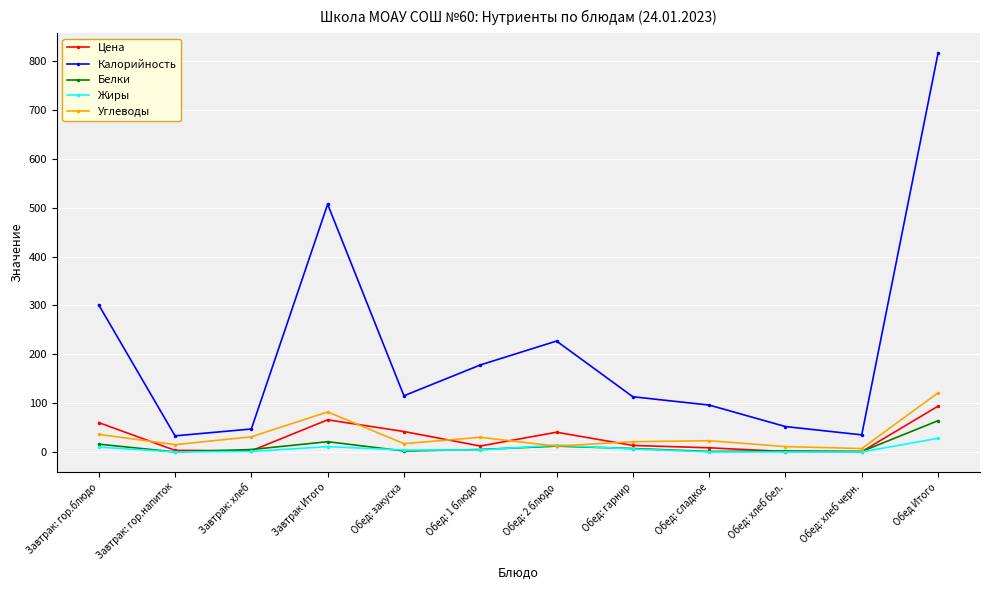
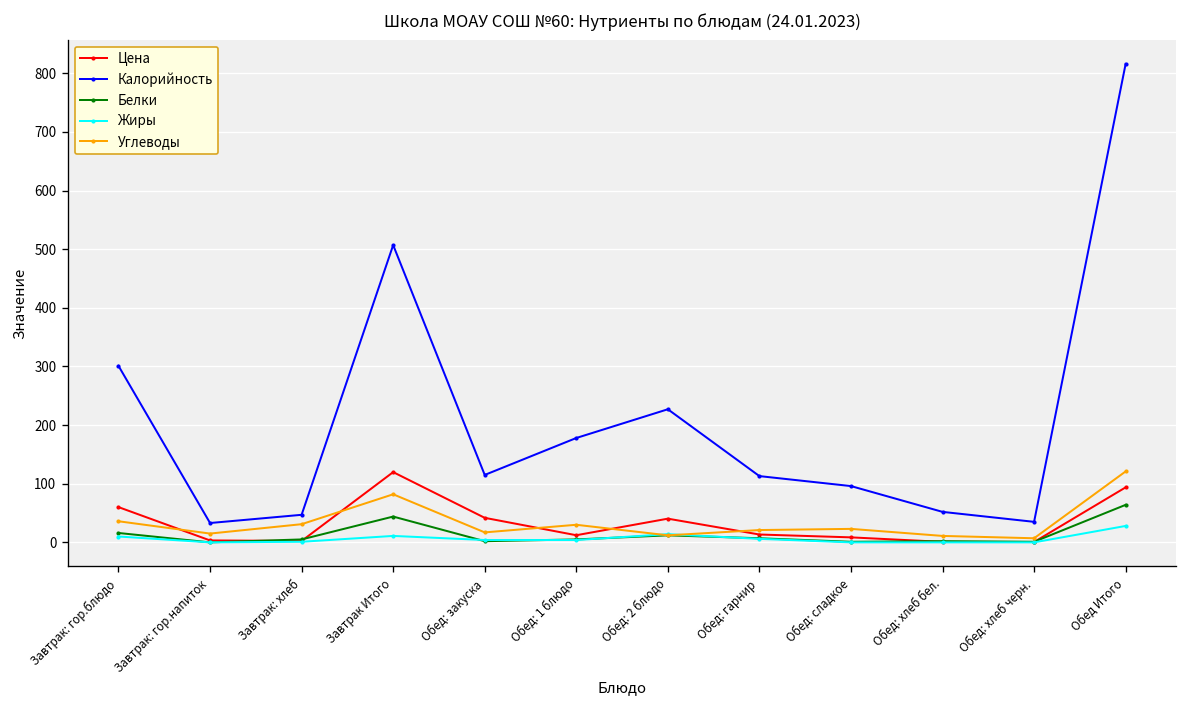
  {
    "Цена": {
      "Завтрак: гор.блюдо": 60,
-     "Завтрак Итого": 70,
+     "Завтрак Итого": 120,
      "Обед: закуска": 40,
      "Обед: 1 блюдо": 10,
      "Обед: 2 блюдо": 40,
      "Обед: гарнир": 10,
      "Обед: сладкое": 10,
      "Обед Итого": 90
    },
    "Калорийность": {
      "Завтрак: гор.блюдо": 300,
      "Завтрак: гор.напиток": 30,
      "Завтрак: хлеб": 50,
      "Завтрак Итого": 510,
      "Обед: закуска": 120,
      "Обед: 1 блюдо": 180,
      "Обед: 2 блюдо": 230,
      "Обед: гарнир": 110,
      "Обед: сладкое": 100,
      "Обед: хлеб бел.": 50,
      "Обед: хлеб черн.": 40,
      "Обед Итого": 820
    },
    "Белки": {
      "Завтрак: гор.блюдо": 20,
-     "Завтрак Итого": 20,
+     "Завтрак Итого": 40,
      "Обед Итого": 60
    },
    "Жиры": {
      "Завтрак: гор.блюдо": 10,
      "Завтрак Итого": 10,
      "Обед Итого": 30
    },
    "Углеводы": {
      "Завтрак: гор.блюдо": 40,
      "Завтрак: гор.напиток": 20,
      "Завтрак: хлеб": 30,
      "Завтрак Итого": 80,
      "Обед: закуска": 20,
      "Обед: 1 блюдо": 30,
      "Обед: гарнир": 20,
      "Обед: сладкое": 20,
      "Обед: хлеб бел.": 10,
      "Обед: хлеб черн.": 10,
      "Обед Итого": 120
    }
  }
